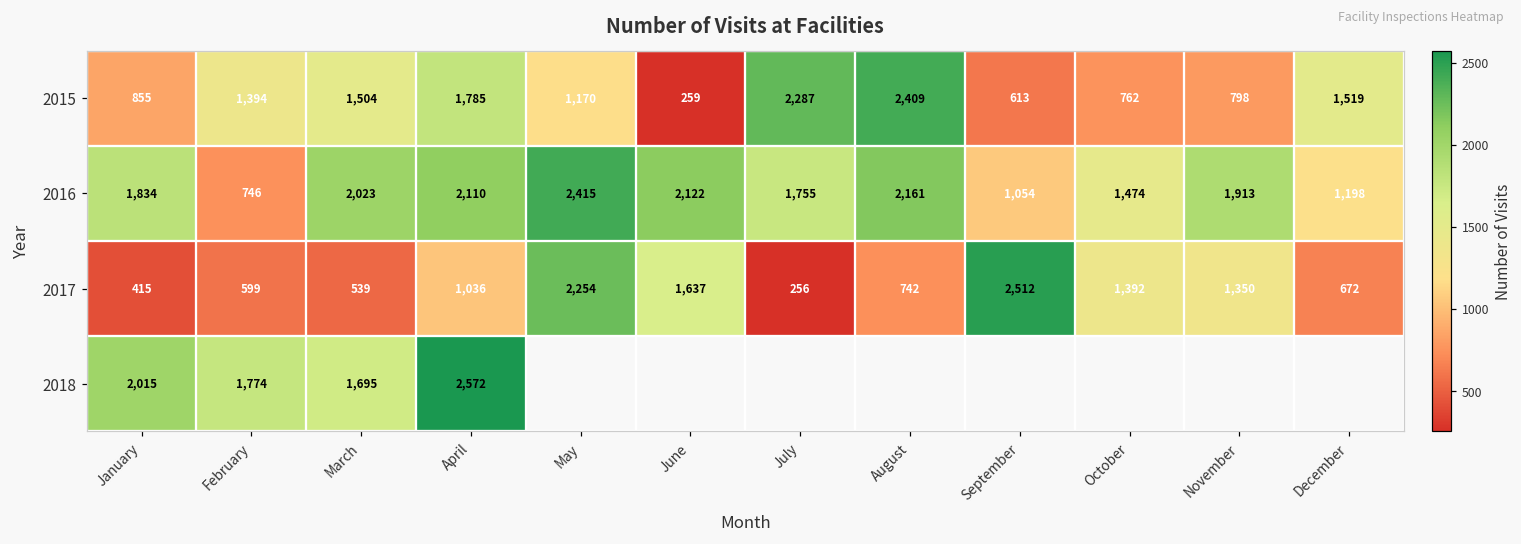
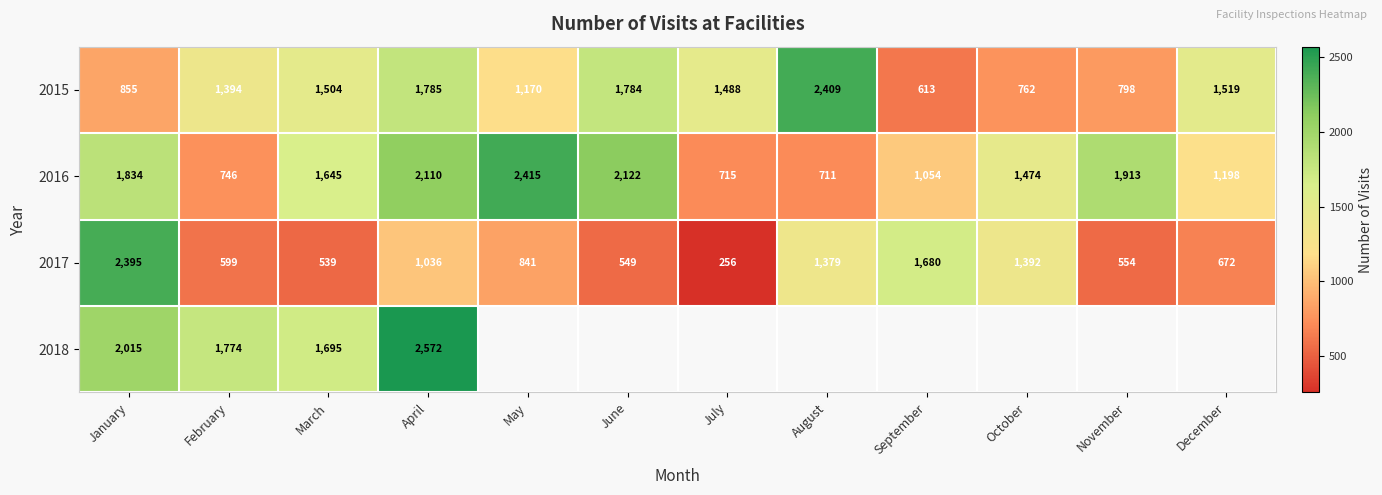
  {
    "2015": {
      "January": "855",
      "February": "1,394",
      "March": "1,504",
      "April": "1,785",
      "May": "1,170",
-     "June": "259",
-     "July": "2,287",
+     "June": "1,784",
+     "July": "1,488",
      "August": "2,409",
      "September": "613",
      "October": "762",
      "November": "798",
      "December": "1,519"
    },
    "2016": {
      "January": "1,834",
      "February": "746",
-     "March": "2,023",
+     "March": "1,645",
      "April": "2,110",
      "May": "2,415",
      "June": "2,122",
-     "July": "1,755",
-     "August": "2,161",
+     "July": "715",
+     "August": "711",
      "September": "1,054",
      "October": "1,474",
      "November": "1,913",
      "December": "1,198"
    },
    "2017": {
-     "January": "415",
+     "January": "2,395",
      "February": "599",
      "March": "539",
      "April": "1,036",
-     "May": "2,254",
-     "June": "1,637",
+     "May": "841",
+     "June": "549",
      "July": "256",
-     "August": "742",
-     "September": "2,512",
+     "August": "1,379",
+     "September": "1,680",
      "October": "1,392",
-     "November": "1,350",
+     "November": "554",
      "December": "672"
    },
    "2018": {
      "January": "2,015",
      "February": "1,774",
      "March": "1,695",
      "April": "2,572"
    }
  }
